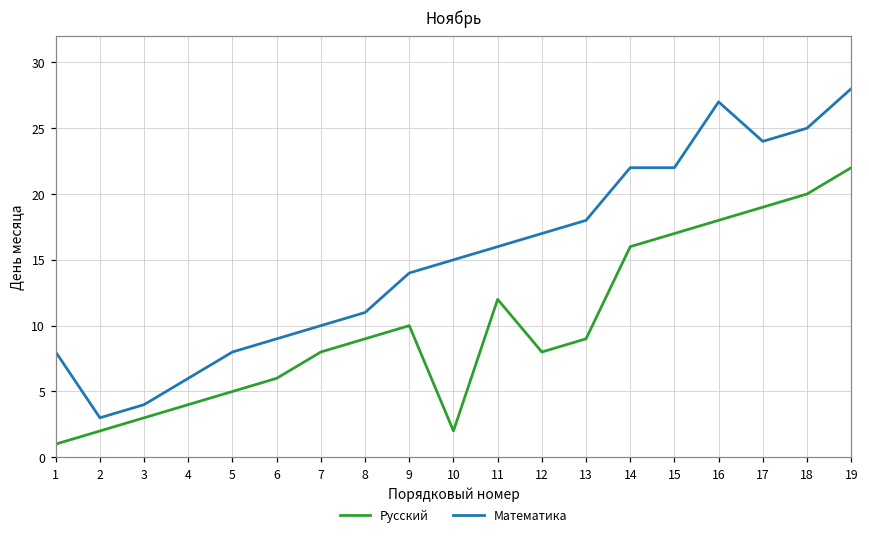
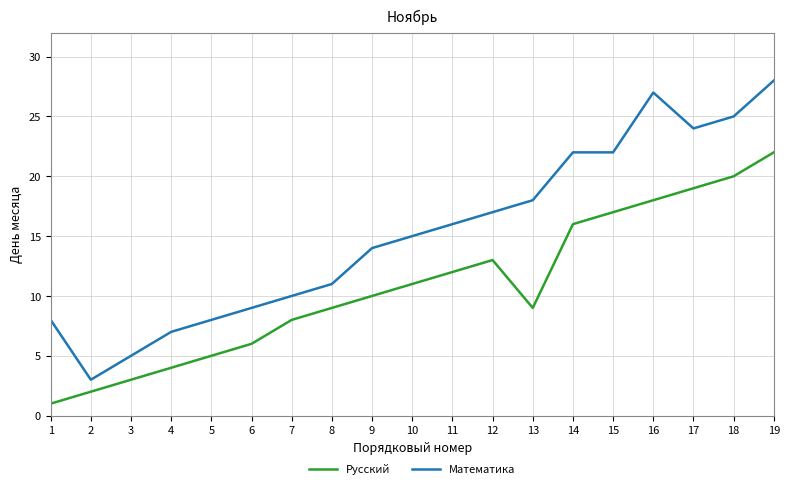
  {
    "Русский": {
      "1": 1,
      "2": 2,
      "3": 3,
      "4": 4,
      "5": 5,
      "6": 6,
      "7": 8,
      "8": 9,
      "9": 10,
-     "10": 2,
+     "10": 11,
      "11": 12,
-     "12": 8,
+     "12": 13,
      "13": 9,
      "14": 16,
      "15": 17,
      "16": 18,
      "17": 19,
      "18": 20,
      "19": 22
    },
    "Математика": {
      "1": 8,
      "2": 3,
-     "3": 4,
-     "4": 6,
+     "3": 5,
+     "4": 7,
      "5": 8,
      "6": 9,
      "7": 10,
      "8": 11,
      "9": 14,
      "10": 15,
      "11": 16,
      "12": 17,
      "13": 18,
      "14": 22,
      "15": 22,
      "16": 27,
      "17": 24,
      "18": 25,
      "19": 28
    }
  }
